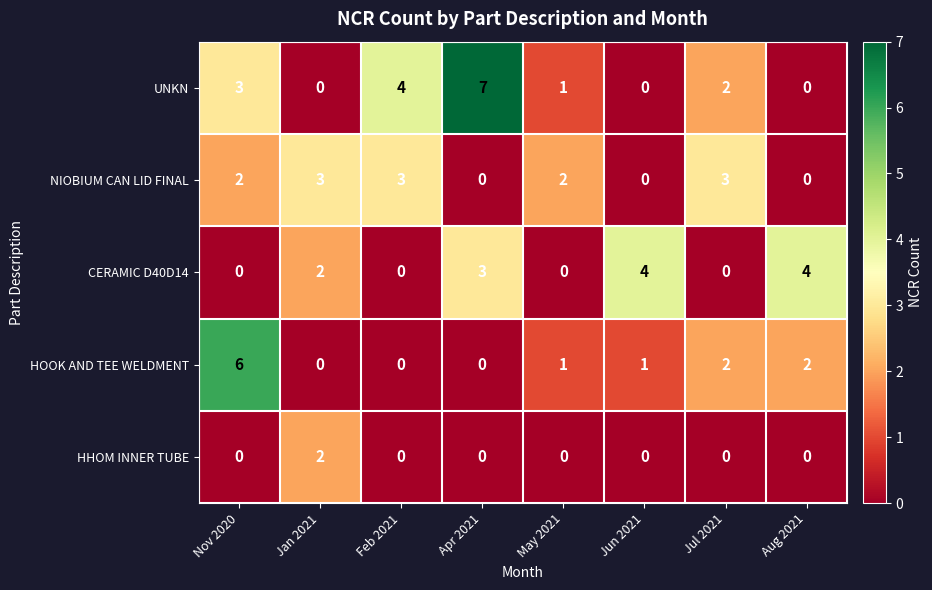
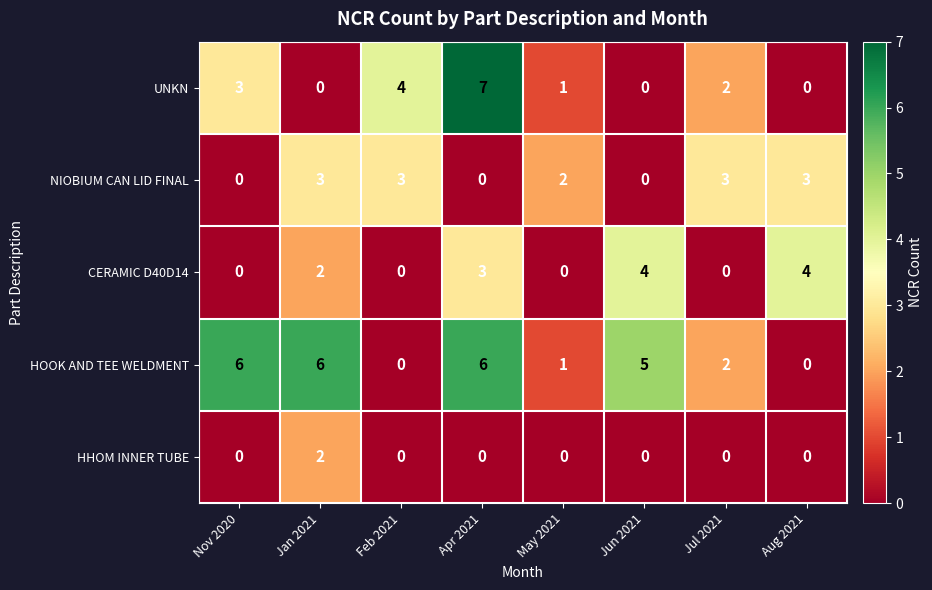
  {
    "UNKN": {
      "Nov 2020": 3,
      "Jan 2021": 0,
      "Feb 2021": 4,
      "Apr 2021": 7,
      "May 2021": 1,
      "Jun 2021": 0,
      "Jul 2021": 2,
      "Aug 2021": 0
    },
    "NIOBIUM CAN LID FINAL": {
-     "Nov 2020": 2,
+     "Nov 2020": 0,
      "Jan 2021": 3,
      "Feb 2021": 3,
      "Apr 2021": 0,
      "May 2021": 2,
      "Jun 2021": 0,
      "Jul 2021": 3,
-     "Aug 2021": 0
+     "Aug 2021": 3
    },
    "CERAMIC D40D14": {
      "Nov 2020": 0,
      "Jan 2021": 2,
      "Feb 2021": 0,
      "Apr 2021": 3,
      "May 2021": 0,
      "Jun 2021": 4,
      "Jul 2021": 0,
      "Aug 2021": 4
    },
    "HOOK AND TEE WELDMENT": {
      "Nov 2020": 6,
-     "Jan 2021": 0,
+     "Jan 2021": 6,
      "Feb 2021": 0,
-     "Apr 2021": 0,
+     "Apr 2021": 6,
      "May 2021": 1,
-     "Jun 2021": 1,
+     "Jun 2021": 5,
      "Jul 2021": 2,
-     "Aug 2021": 2
+     "Aug 2021": 0
    },
    "HHOM INNER TUBE": {
      "Nov 2020": 0,
      "Jan 2021": 2,
      "Feb 2021": 0,
      "Apr 2021": 0,
      "May 2021": 0,
      "Jun 2021": 0,
      "Jul 2021": 0,
      "Aug 2021": 0
    }
  }
